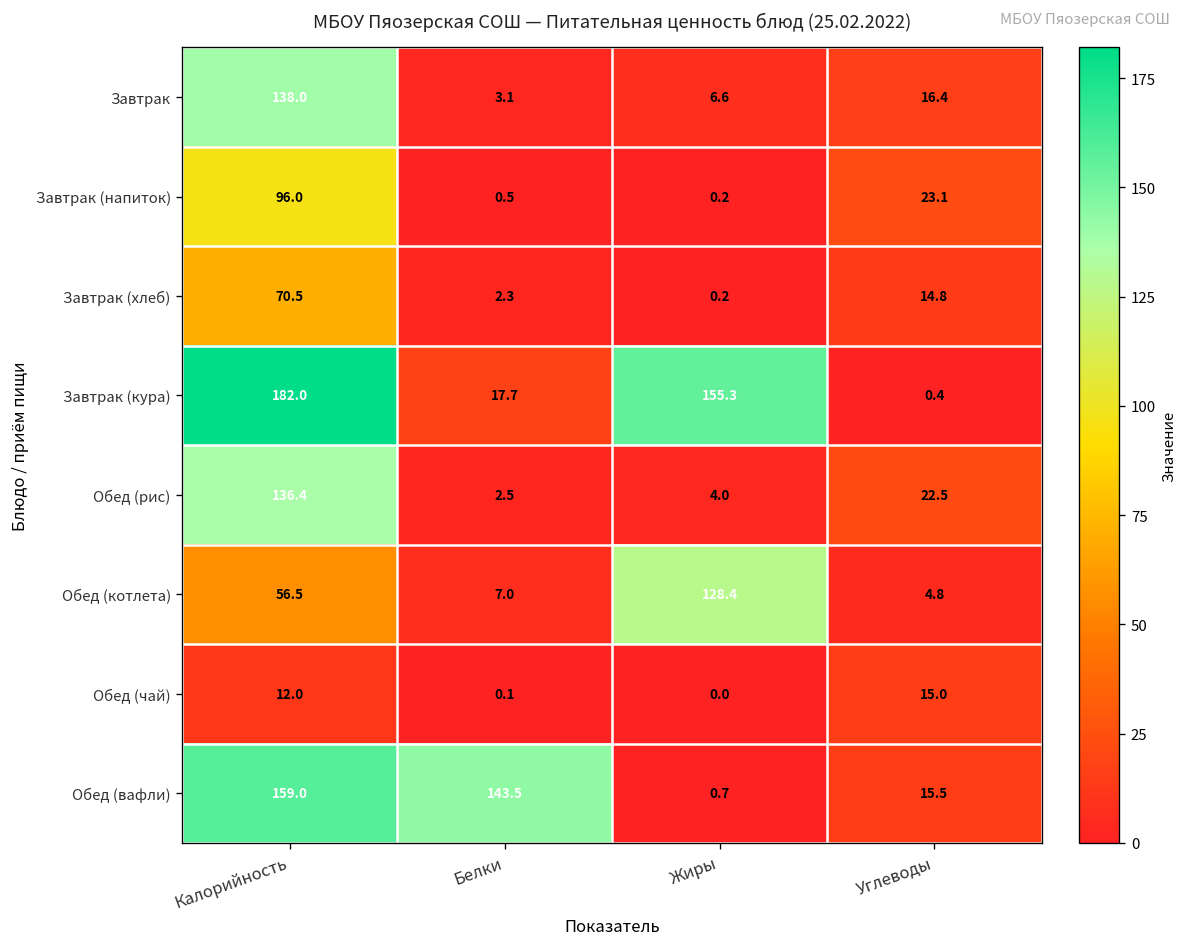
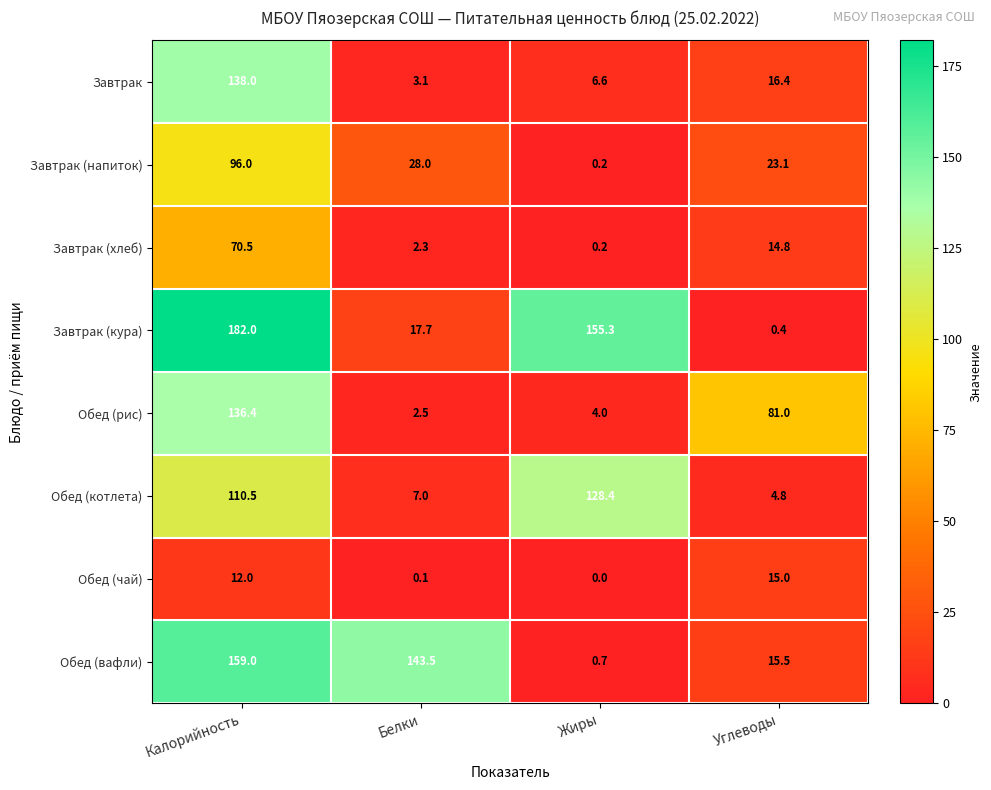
  {
    "Завтрак": {
      "Калорийность": 138.0,
      "Белки": 3.1,
      "Жиры": 6.6,
      "Углеводы": 16.4
    },
    "Завтрак (напиток)": {
      "Калорийность": 96.0,
-     "Белки": 0.5,
+     "Белки": 28.0,
      "Жиры": 0.2,
      "Углеводы": 23.1
    },
    "Завтрак (хлеб)": {
      "Калорийность": 70.5,
      "Белки": 2.3,
      "Жиры": 0.2,
      "Углеводы": 14.8
    },
    "Завтрак (кура)": {
      "Калорийность": 182.0,
      "Белки": 17.7,
      "Жиры": 155.3,
      "Углеводы": 0.4
    },
    "Обед (рис)": {
      "Калорийность": 136.4,
      "Белки": 2.5,
      "Жиры": 4.0,
-     "Углеводы": 22.5
+     "Углеводы": 81.0
    },
    "Обед (котлета)": {
-     "Калорийность": 56.5,
+     "Калорийность": 110.5,
      "Белки": 7.0,
      "Жиры": 128.4,
      "Углеводы": 4.8
    },
    "Обед (чай)": {
      "Калорийность": 12.0,
      "Белки": 0.1,
      "Жиры": 0.0,
      "Углеводы": 15.0
    },
    "Обед (вафли)": {
      "Калорийность": 159.0,
      "Белки": 143.5,
      "Жиры": 0.7,
      "Углеводы": 15.5
    }
  }
